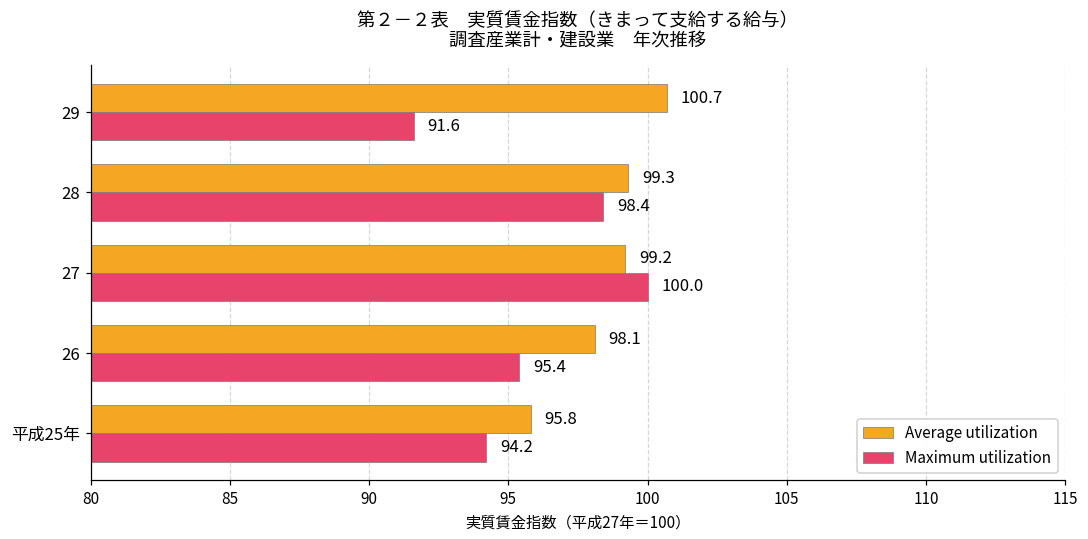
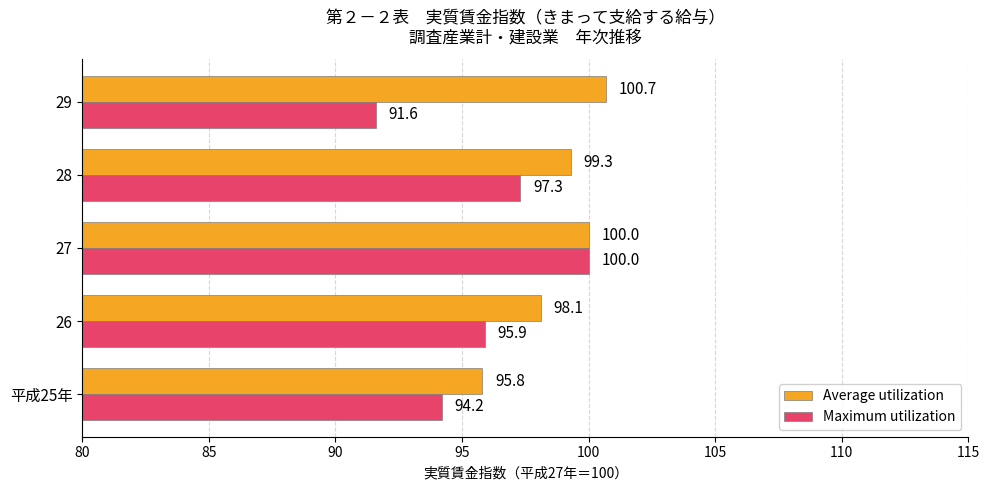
  {
    "Average utilization": {
      "29": 100.7,
      "28": 99.3,
-     "27": 99.2,
+     "27": 100.0,
      "26": 98.1,
      "平成25年": 95.8
    },
    "Maximum utilization": {
      "29": 91.6,
-     "28": 98.4,
+     "28": 97.3,
      "27": 100.0,
-     "26": 95.4,
+     "26": 95.9,
      "平成25年": 94.2
    }
  }
